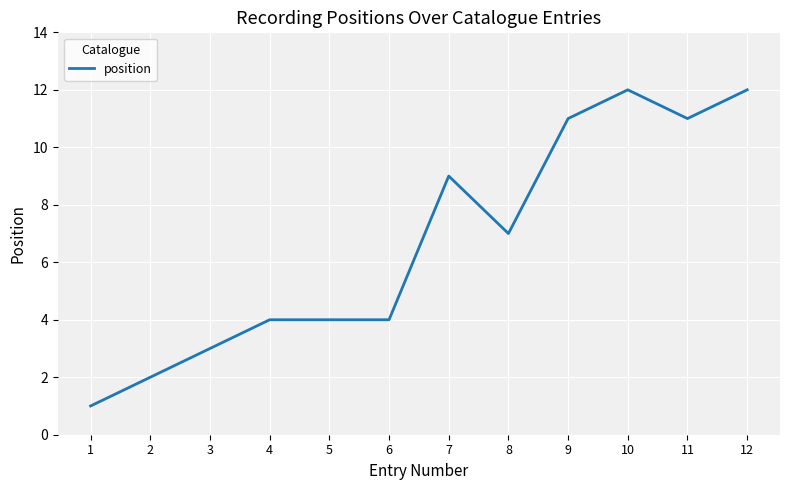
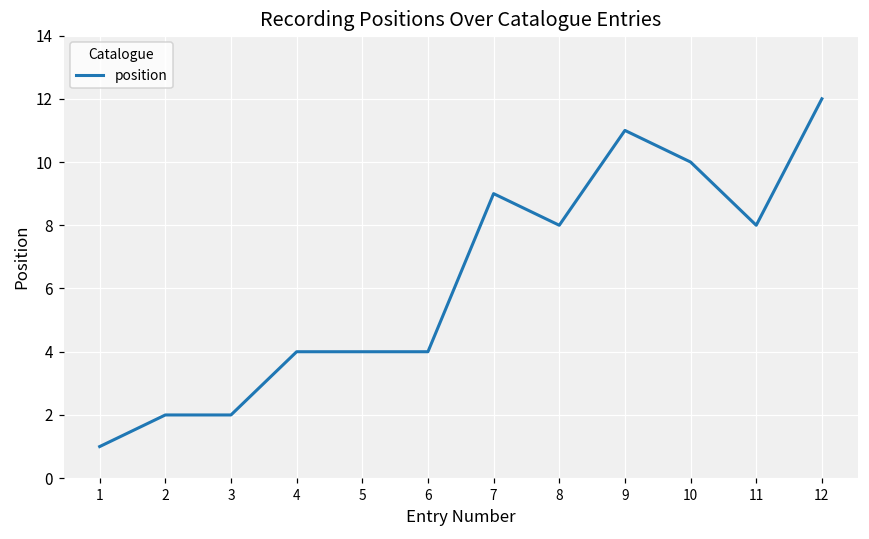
  {
    "1": 1,
    "2": 2,
-   "3": 3,
+   "3": 2,
    "4": 4,
    "5": 4,
    "6": 4,
    "7": 9,
-   "8": 7,
+   "8": 8,
    "9": 11,
-   "10": 12,
-   "11": 11,
+   "10": 10,
+   "11": 8,
    "12": 12
  }
